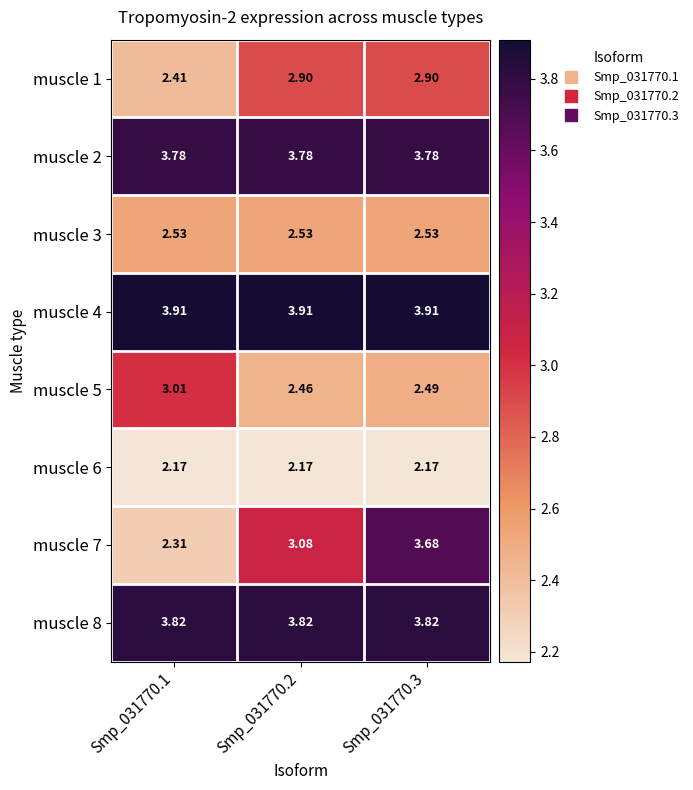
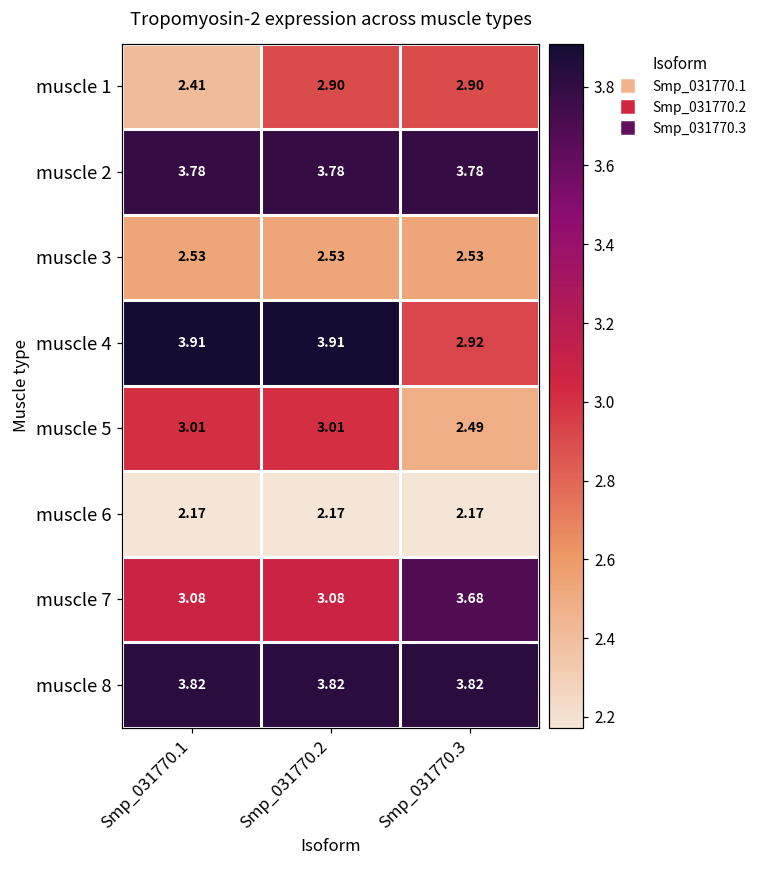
  {
    "muscle 1": {
      "Smp_031770.1": 2.41,
      "Smp_031770.2": 2.90,
      "Smp_031770.3": 2.90
    },
    "muscle 2": {
      "Smp_031770.1": 3.78,
      "Smp_031770.2": 3.78,
      "Smp_031770.3": 3.78
    },
    "muscle 3": {
      "Smp_031770.1": 2.53,
      "Smp_031770.2": 2.53,
      "Smp_031770.3": 2.53
    },
    "muscle 4": {
      "Smp_031770.1": 3.91,
      "Smp_031770.2": 3.91,
-     "Smp_031770.3": 3.91
+     "Smp_031770.3": 2.92
    },
    "muscle 5": {
      "Smp_031770.1": 3.01,
-     "Smp_031770.2": 2.46,
+     "Smp_031770.2": 3.01,
      "Smp_031770.3": 2.49
    },
    "muscle 6": {
      "Smp_031770.1": 2.17,
      "Smp_031770.2": 2.17,
      "Smp_031770.3": 2.17
    },
    "muscle 7": {
-     "Smp_031770.1": 2.31,
+     "Smp_031770.1": 3.08,
      "Smp_031770.2": 3.08,
      "Smp_031770.3": 3.68
    },
    "muscle 8": {
      "Smp_031770.1": 3.82,
      "Smp_031770.2": 3.82,
      "Smp_031770.3": 3.82
    }
  }
